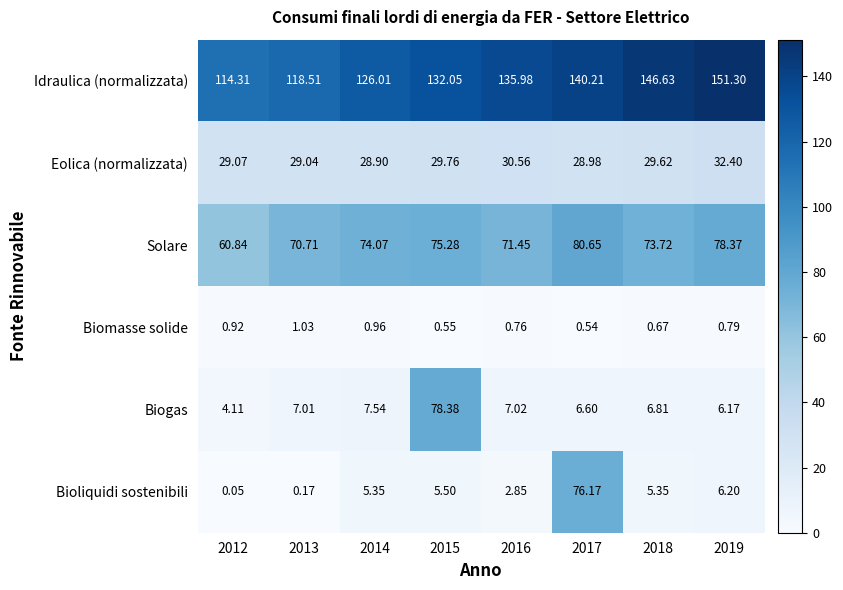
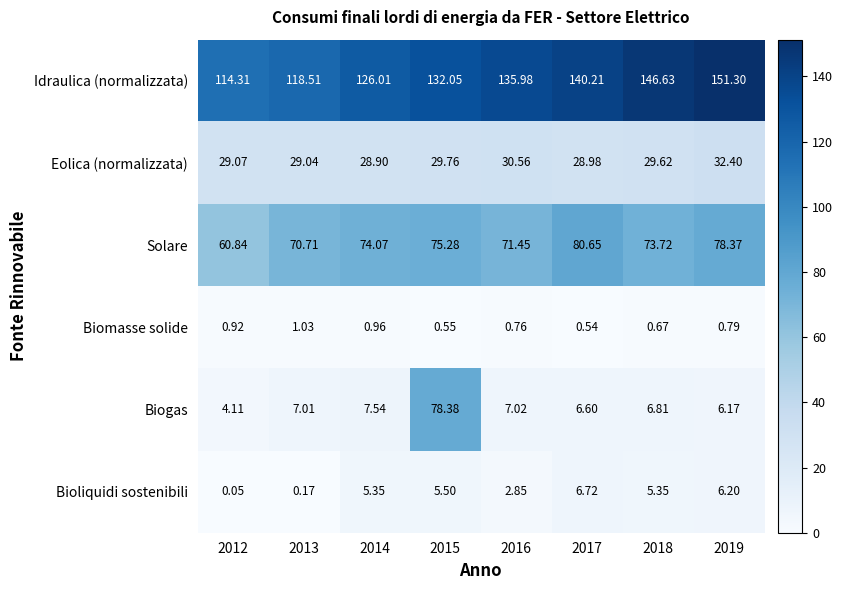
  {
    "Idraulica (normalizzata)": {
      "2012": 114.31,
      "2013": 118.51,
      "2014": 126.01,
      "2015": 132.05,
      "2016": 135.98,
      "2017": 140.21,
      "2018": 146.63,
      "2019": 151.30
    },
    "Eolica (normalizzata)": {
      "2012": 29.07,
      "2013": 29.04,
      "2014": 28.90,
      "2015": 29.76,
      "2016": 30.56,
      "2017": 28.98,
      "2018": 29.62,
      "2019": 32.40
    },
    "Solare": {
      "2012": 60.84,
      "2013": 70.71,
      "2014": 74.07,
      "2015": 75.28,
      "2016": 71.45,
      "2017": 80.65,
      "2018": 73.72,
      "2019": 78.37
    },
    "Biomasse solide": {
      "2012": 0.92,
      "2013": 1.03,
      "2014": 0.96,
      "2015": 0.55,
      "2016": 0.76,
      "2017": 0.54,
      "2018": 0.67,
      "2019": 0.79
    },
    "Biogas": {
      "2012": 4.11,
      "2013": 7.01,
      "2014": 7.54,
      "2015": 78.38,
      "2016": 7.02,
      "2017": 6.60,
      "2018": 6.81,
      "2019": 6.17
    },
    "Bioliquidi sostenibili": {
      "2012": 0.05,
      "2013": 0.17,
      "2014": 5.35,
      "2015": 5.50,
      "2016": 2.85,
-     "2017": 76.17,
+     "2017": 6.72,
      "2018": 5.35,
      "2019": 6.20
    }
  }
